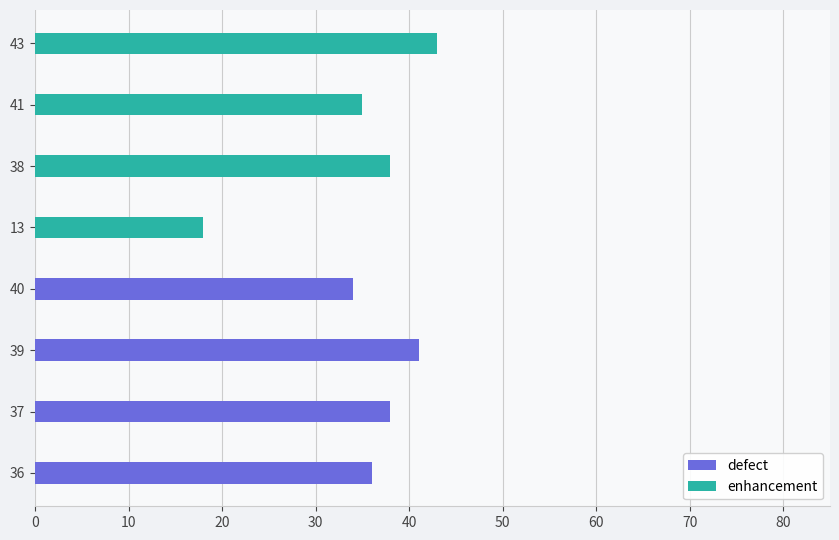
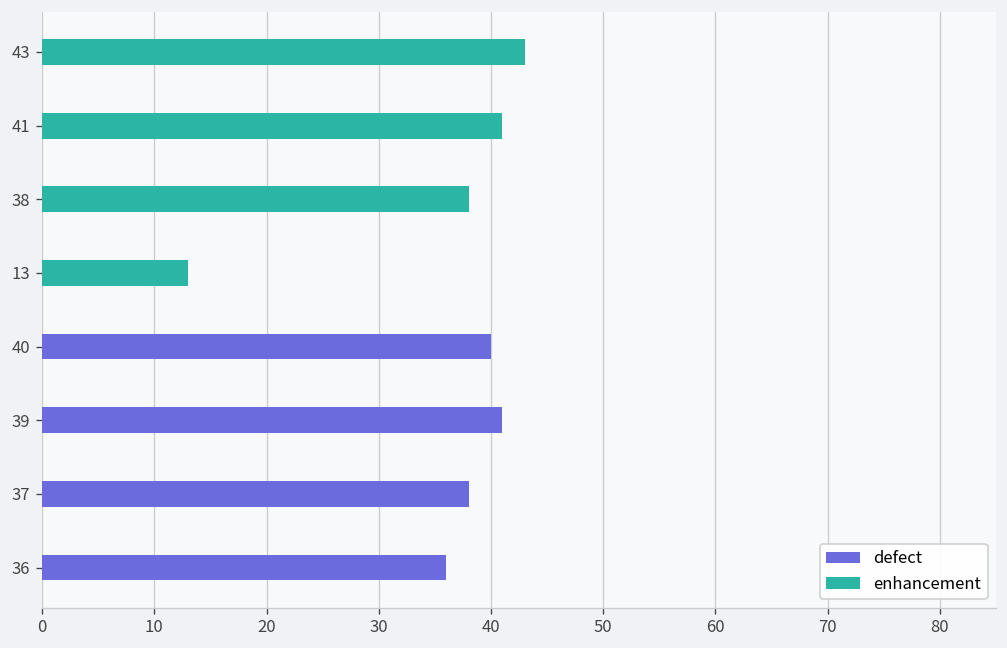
  {
    "defect": {
-     "40": 34,
+     "40": 40,
      "39": 41,
      "37": 38,
      "36": 36
    },
    "enhancement": {
      "43": 43,
-     "41": 35,
+     "41": 41,
      "38": 38,
-     "13": 18
+     "13": 13
    }
  }
